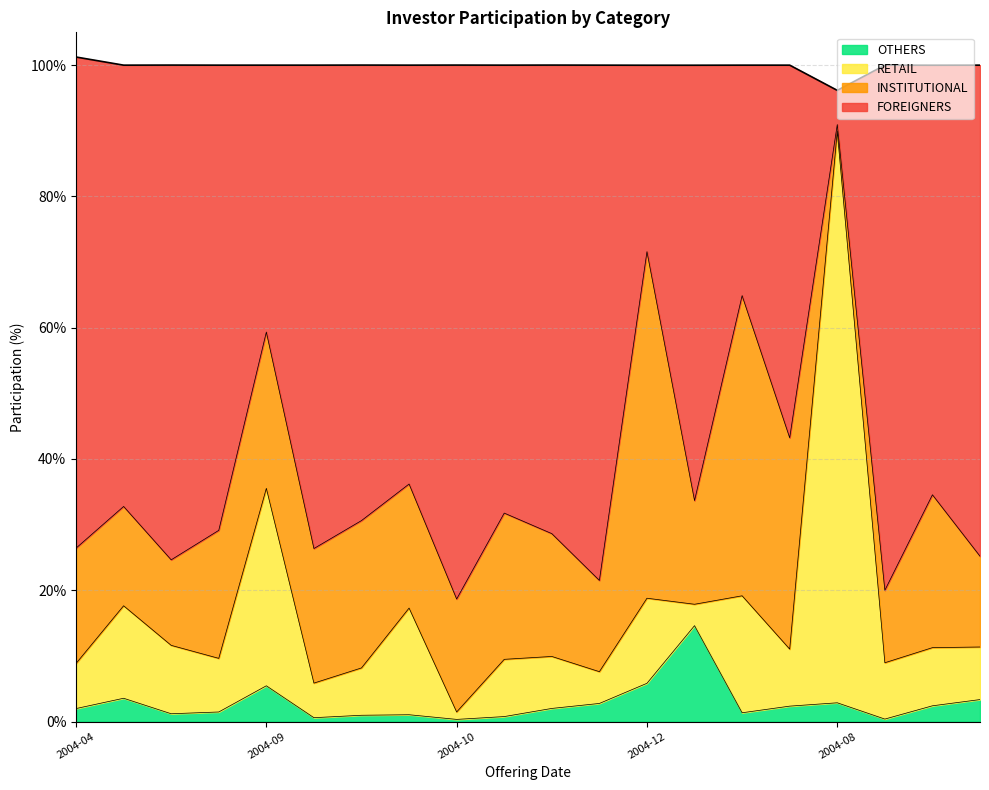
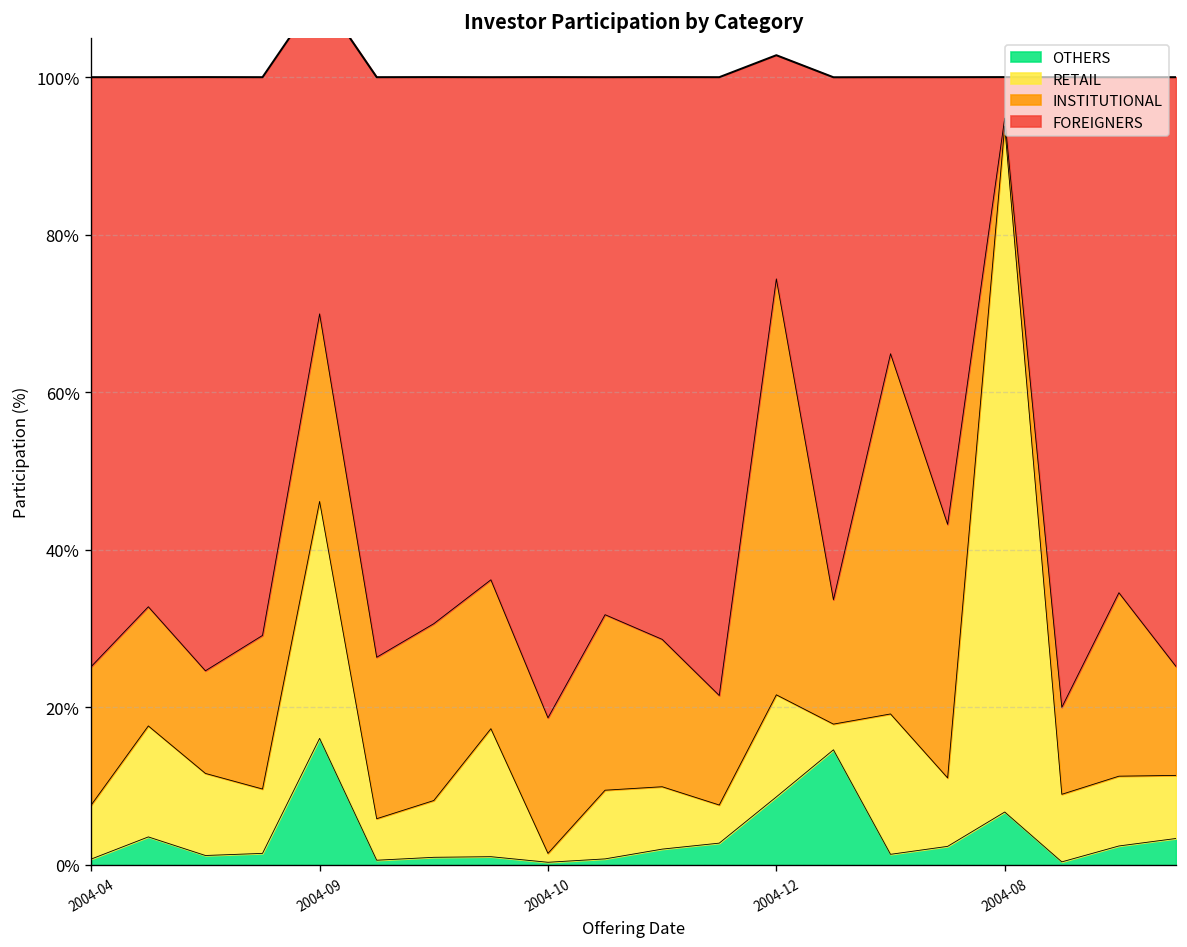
  {
    "OTHERS": {
-     "2004-04": "2%",
-     "2004-09": "5%",
+     "2004-04": "1%",
+     "2004-09": "16%",
      "2004-10": "0%",
-     "2004-12": "6%",
-     "2004-08": "3%"
+     "2004-12": "9%",
+     "2004-08": "7%"
    },
    "RETAIL": {
      "2004-04": "7%",
      "2004-09": "30%",
      "2004-10": "1%",
      "2004-12": "13%"
    },
    "INSTITUTIONAL": {
      "2004-04": "18%",
      "2004-09": "24%",
      "2004-10": "17%",
      "2004-12": "53%"
    },
    "FOREIGNERS": {
      "2004-04": "75%",
      "2004-10": "81%",
      "2004-12": "28%"
    }
  }
